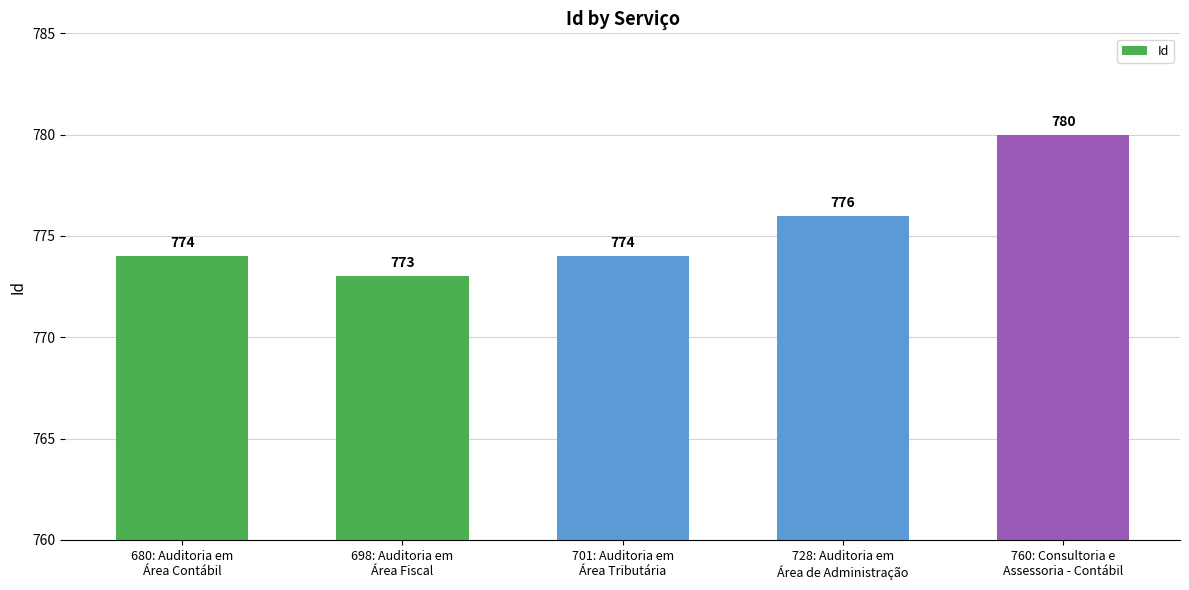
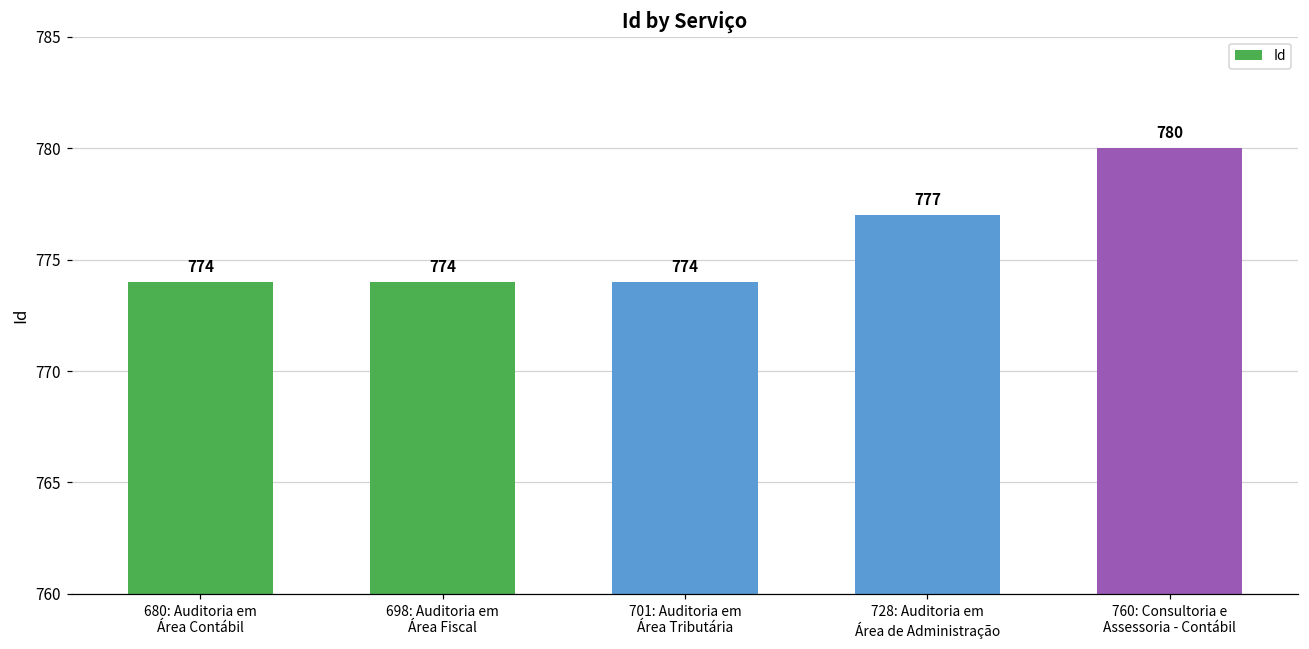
  {
    "680: Auditoria em Área Contábil": 774,
-   "698: Auditoria em Área Fiscal": 773,
+   "698: Auditoria em Área Fiscal": 774,
    "701: Auditoria em Área Tributária": 774,
-   "728: Auditoria em Área de Administração": 776,
+   "728: Auditoria em Área de Administração": 777,
    "760: Consultoria e Assessoria - Contábil": 780
  }
